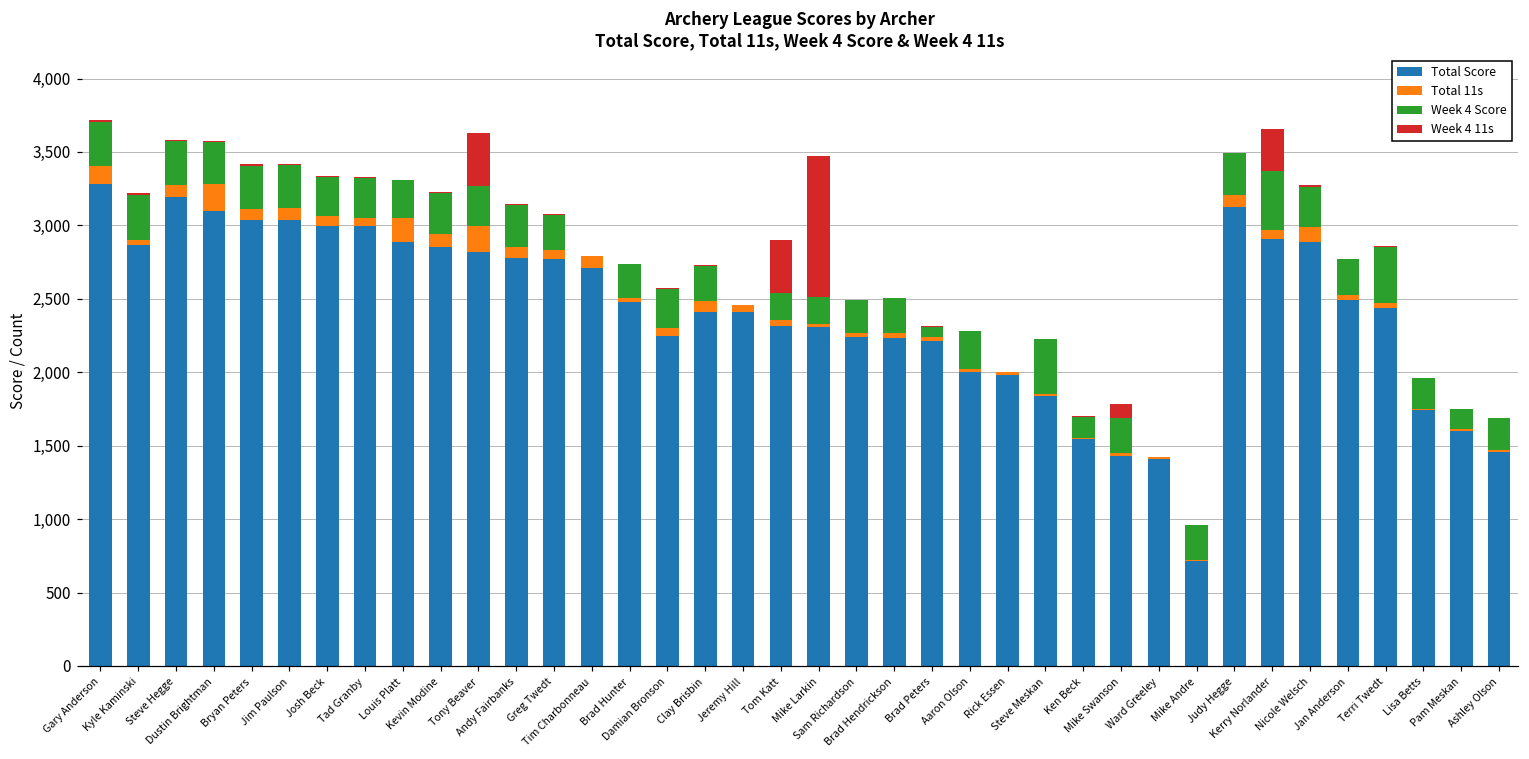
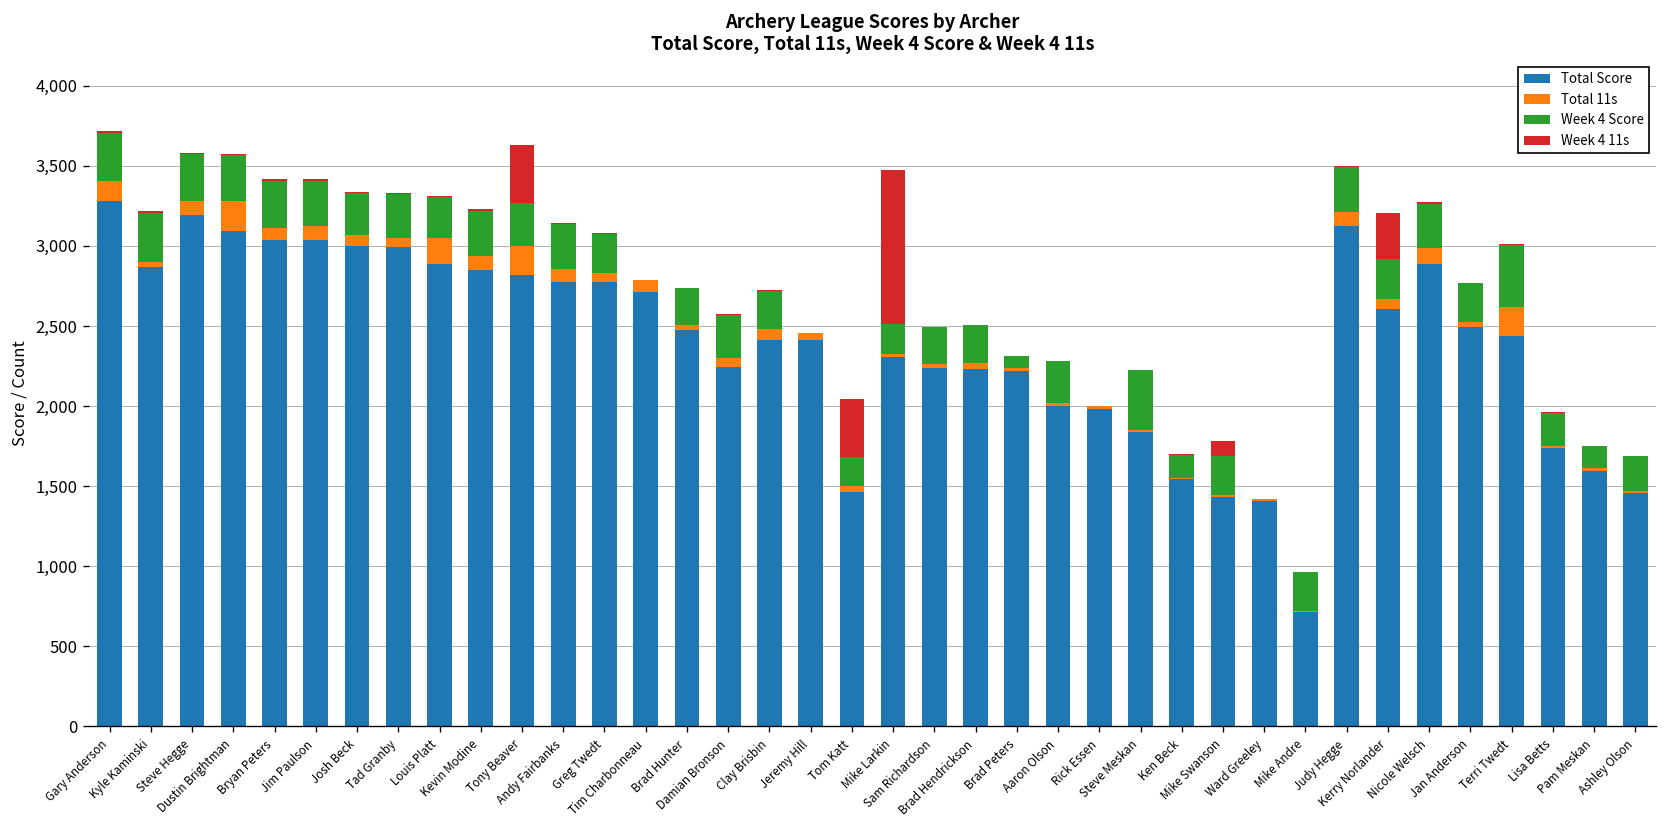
  {
    "Total Score": {
      "Gary Anderson": "3,280",
      "Kyle Kaminski": "2,870",
      "Steve Hegge": "3,190",
      "Dustin Brightman": "3,100",
      "Bryan Peters": "3,040",
      "Jim Paulson": "3,040",
      "Josh Beck": "3,000",
      "Tad Granby": "3,000",
      "Louis Platt": "2,890",
      "Kevin Modine": "2,850",
      "Tony Beaver": "2,820",
      "Andy Fairbanks": "2,780",
      "Greg Twedt": "2,770",
      "Tim Charbonneau": "2,710",
      "Brad Hunter": "2,480",
      "Damian Bronson": "2,250",
      "Clay Brisbin": "2,410",
      "Jeremy Hill": "2,410",
-     "Tom Katt": "2,320",
+     "Tom Katt": "1,460",
      "Mike Larkin": "2,310",
      "Sam Richardson": "2,240",
      "Brad Hendrickson": "2,230",
      "Brad Peters": "2,220",
      "Aaron Olson": "2,000",
      "Rick Essen": "1,980",
      "Steve Meskan": "1,840",
      "Ken Beck": "1,550",
      "Mike Swanson": "1,430",
      "Ward Greeley": "1,410",
      "Mike Andre": "720",
      "Judy Hegge": "3,120",
-     "Kerry Norlander": "2,900",
+     "Kerry Norlander": "2,610",
      "Nicole Welsch": "2,890",
      "Jan Anderson": "2,490",
      "Terri Twedt": "2,440",
      "Lisa Betts": "1,740",
      "Pam Meskan": "1,600",
      "Ashley Olson": "1,460"
    },
    "Total 11s": {
      "Gary Anderson": "120",
      "Kyle Kaminski": "30",
      "Steve Hegge": "90",
      "Dustin Brightman": "190",
      "Bryan Peters": "80",
      "Jim Paulson": "90",
      "Josh Beck": "70",
      "Tad Granby": "50",
      "Louis Platt": "170",
      "Kevin Modine": "90",
      "Tony Beaver": "180",
      "Andy Fairbanks": "80",
      "Greg Twedt": "60",
      "Tim Charbonneau": "80",
      "Brad Hunter": "30",
      "Damian Bronson": "50",
      "Clay Brisbin": "70",
      "Jeremy Hill": "40",
      "Tom Katt": "40",
      "Sam Richardson": "30",
      "Brad Hendrickson": "40",
      "Brad Peters": "20",
      "Aaron Olson": "20",
      "Rick Essen": "20",
      "Judy Hegge": "90",
      "Kerry Norlander": "70",
      "Nicole Welsch": "100",
      "Jan Anderson": "30",
-     "Terri Twedt": "30"
+     "Terri Twedt": "180"
    },
    "Week 4 Score": {
      "Gary Anderson": "300",
      "Kyle Kaminski": "310",
      "Steve Hegge": "300",
      "Dustin Brightman": "280",
      "Bryan Peters": "290",
      "Jim Paulson": "290",
      "Josh Beck": "270",
      "Tad Granby": "280",
      "Louis Platt": "260",
      "Kevin Modine": "280",
      "Tony Beaver": "270",
      "Andy Fairbanks": "280",
      "Greg Twedt": "240",
      "Tim Charbonneau": "0",
      "Brad Hunter": "230",
      "Damian Bronson": "270",
      "Clay Brisbin": "240",
      "Jeremy Hill": "0",
      "Tom Katt": "180",
      "Mike Larkin": "190",
      "Sam Richardson": "230",
      "Brad Hendrickson": "240",
      "Brad Peters": "70",
      "Aaron Olson": "260",
      "Rick Essen": "0",
      "Steve Meskan": "370",
      "Ken Beck": "150",
      "Mike Swanson": "240",
      "Ward Greeley": "0",
      "Mike Andre": "240",
      "Judy Hegge": "280",
-     "Kerry Norlander": "400",
+     "Kerry Norlander": "250",
      "Nicole Welsch": "280",
      "Jan Anderson": "240",
      "Terri Twedt": "390",
      "Lisa Betts": "210",
      "Pam Meskan": "140",
      "Ashley Olson": "220"
    },
    "Week 4 11s": {
      "Tony Beaver": "360",
      "Tim Charbonneau": "0",
      "Brad Hunter": "0",
      "Jeremy Hill": "0",
      "Tom Katt": "360",
      "Mike Larkin": "960",
      "Rick Essen": "0",
      "Steve Meskan": "0",
      "Mike Swanson": "100",
      "Ward Greeley": "0",
      "Kerry Norlander": "280"
    }
  }
